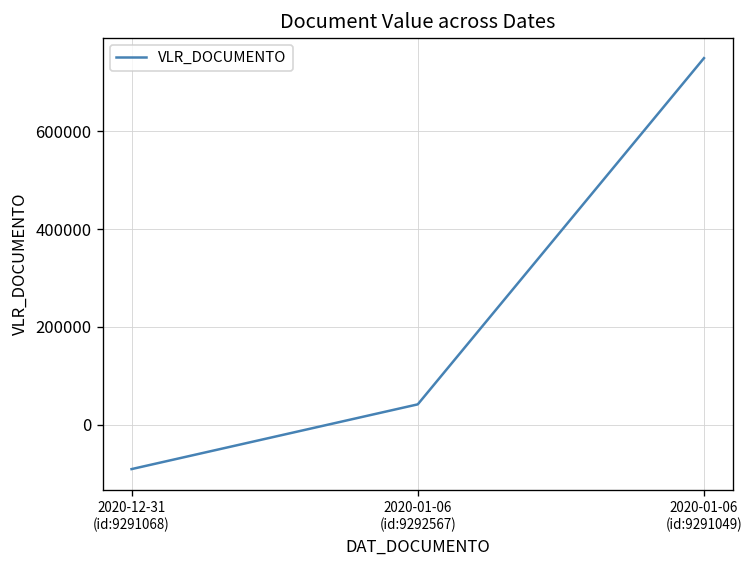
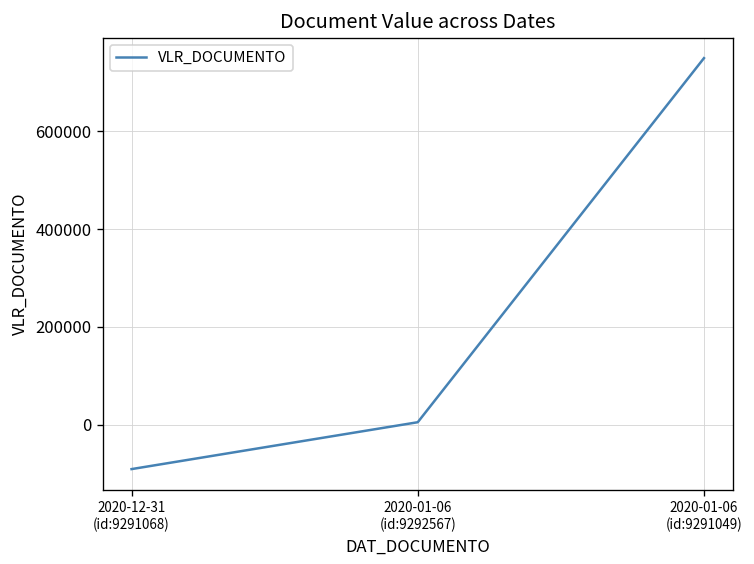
  {
    "2020-12-31 (id:9291068)": -90000,
-   "2020-01-06 (id:9292567)": 40000,
+   "2020-01-06 (id:9292567)": 10000,
    "2020-01-06 (id:9291049)": 750000
  }
